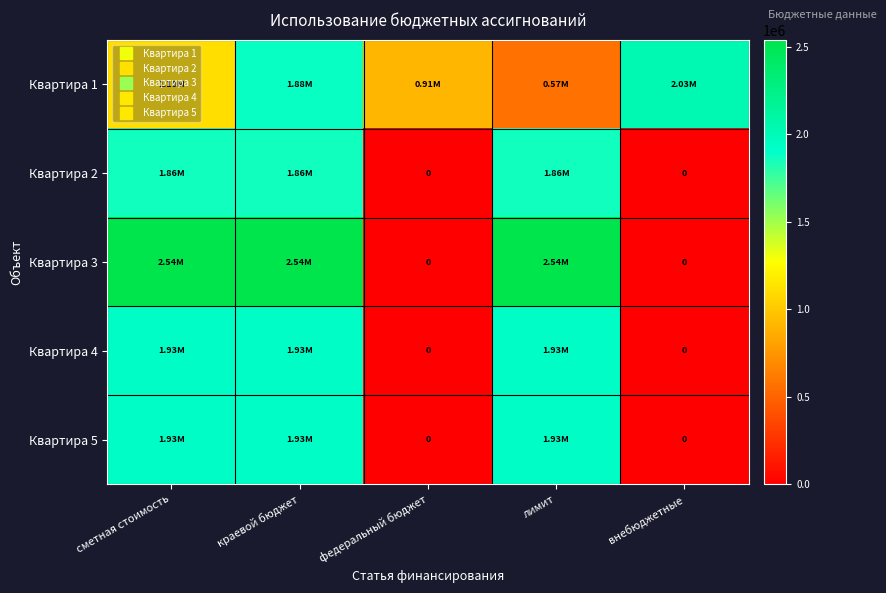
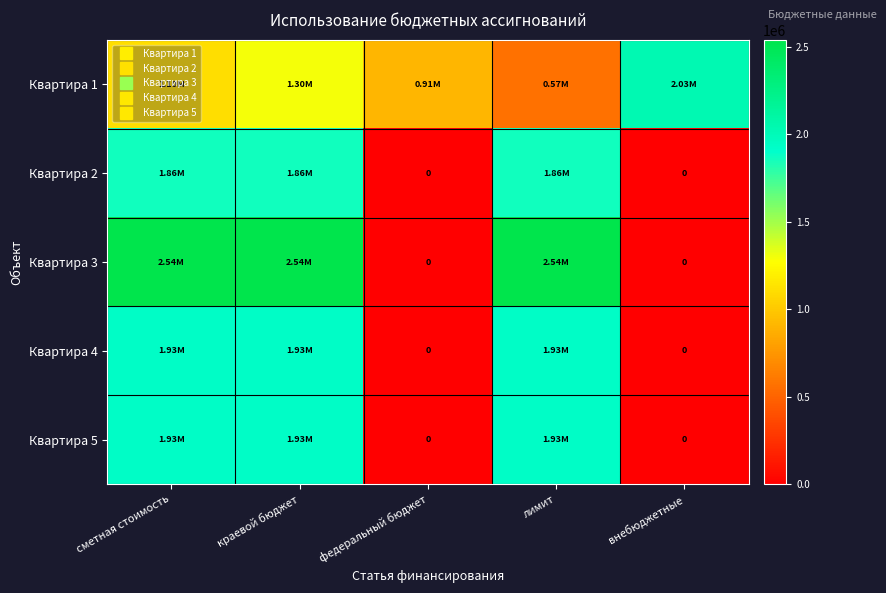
  {
    "Квартира 1": {
-     "краевой бюджет": "1.88M",
+     "краевой бюджет": "1.30M",
      "федеральный бюджет": "0.91M",
      "лимит": "0.57M",
      "внебюджетные": "2.03M"
    },
    "Квартира 2": {
      "сметная стоимость": "1.86M",
      "краевой бюджет": "1.86M",
      "федеральный бюджет": "0",
      "лимит": "1.86M",
      "внебюджетные": "0"
    },
    "Квартира 3": {
      "сметная стоимость": "2.54M",
      "краевой бюджет": "2.54M",
      "федеральный бюджет": "0",
      "лимит": "2.54M",
      "внебюджетные": "0"
    },
    "Квартира 4": {
      "сметная стоимость": "1.93M",
      "краевой бюджет": "1.93M",
      "федеральный бюджет": "0",
      "лимит": "1.93M",
      "внебюджетные": "0"
    },
    "Квартира 5": {
      "сметная стоимость": "1.93M",
      "краевой бюджет": "1.93M",
      "федеральный бюджет": "0",
      "лимит": "1.93M",
      "внебюджетные": "0"
    }
  }
